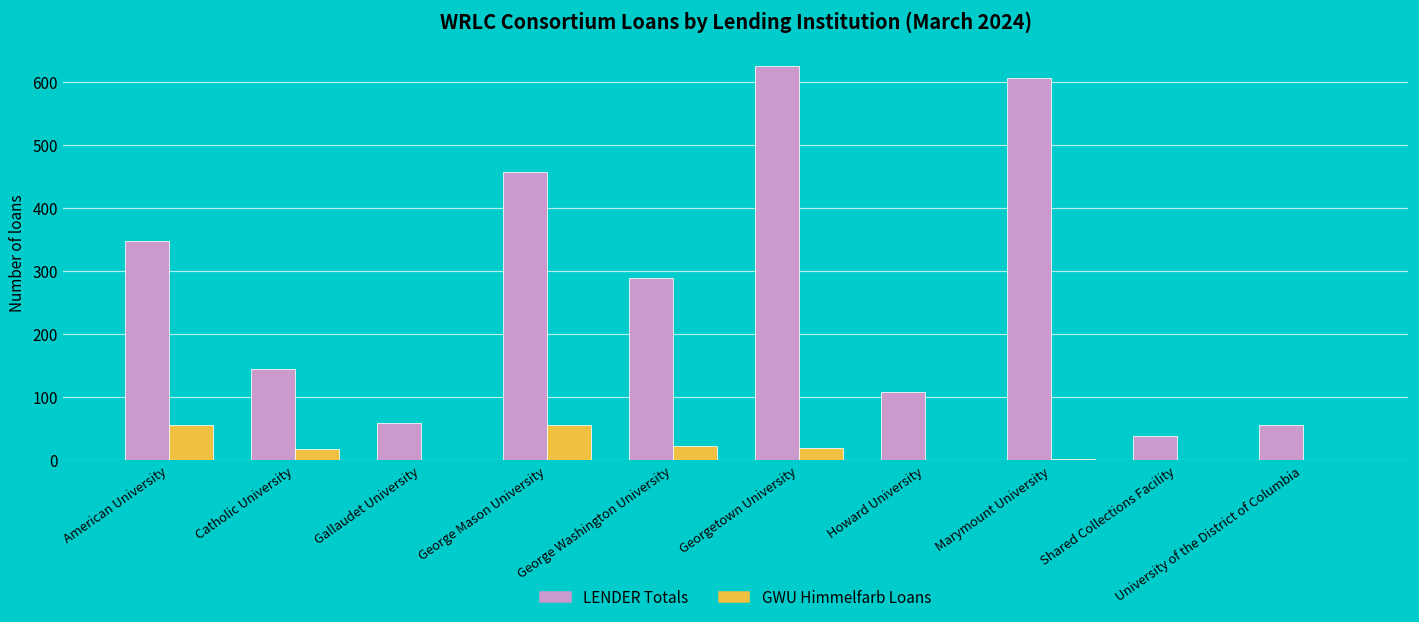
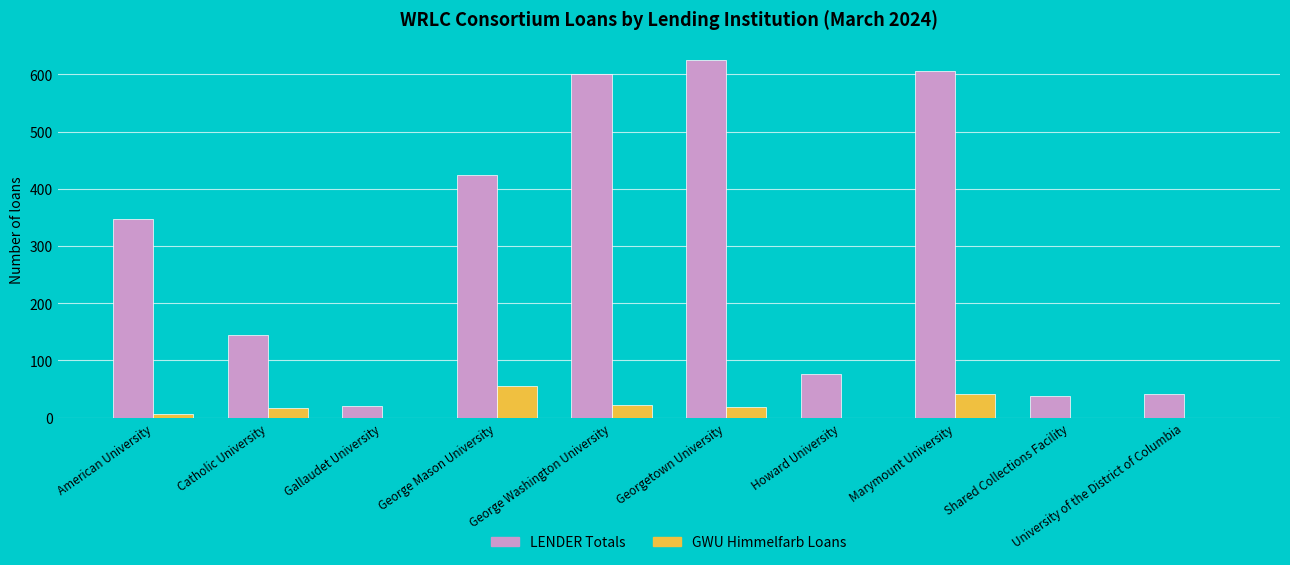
  {
    "LENDER Totals": {
      "American University": 350,
      "Catholic University": 140,
-     "Gallaudet University": 60,
-     "George Mason University": 460,
-     "George Washington University": 290,
+     "Gallaudet University": 20,
+     "George Mason University": 420,
+     "George Washington University": 600,
      "Georgetown University": 630,
-     "Howard University": 110,
+     "Howard University": 80,
      "Marymount University": 610,
      "Shared Collections Facility": 40,
-     "University of the District of Columbia": 60
+     "University of the District of Columbia": 40
    },
    "GWU Himmelfarb Loans": {
-     "American University": 50,
+     "American University": 10,
      "Catholic University": 20,
      "Gallaudet University": 0,
      "George Mason University": 50,
      "George Washington University": 20,
      "Georgetown University": 20,
      "Howard University": 0,
-     "Marymount University": 0,
+     "Marymount University": 40,
      "Shared Collections Facility": 0,
      "University of the District of Columbia": 0
    }
  }
